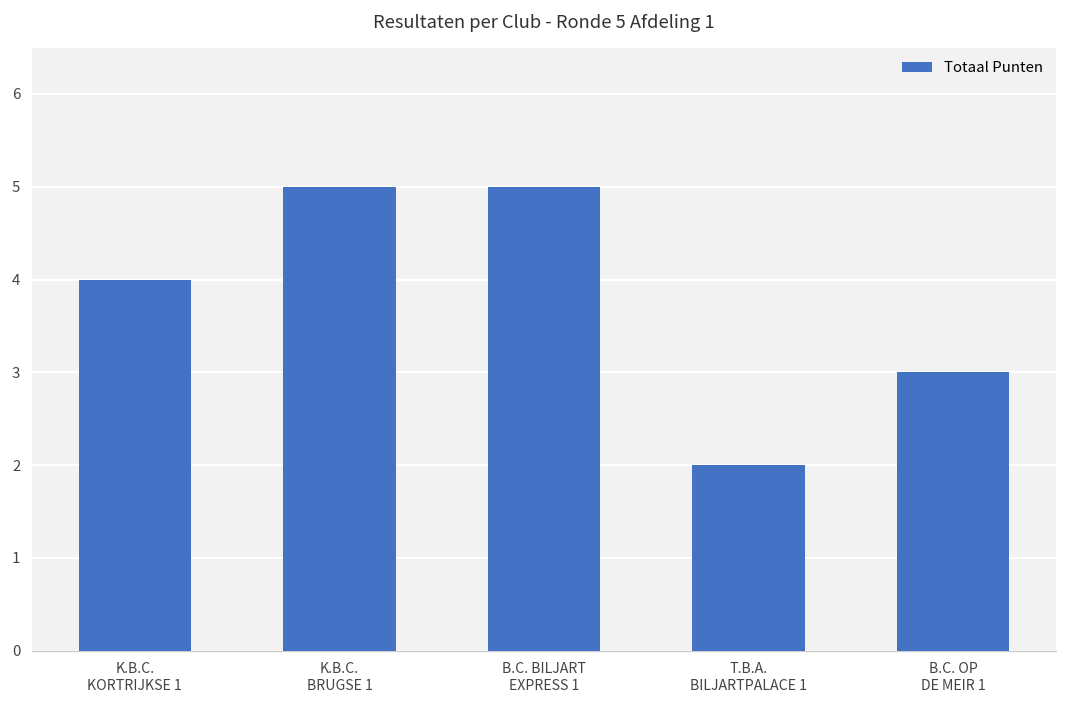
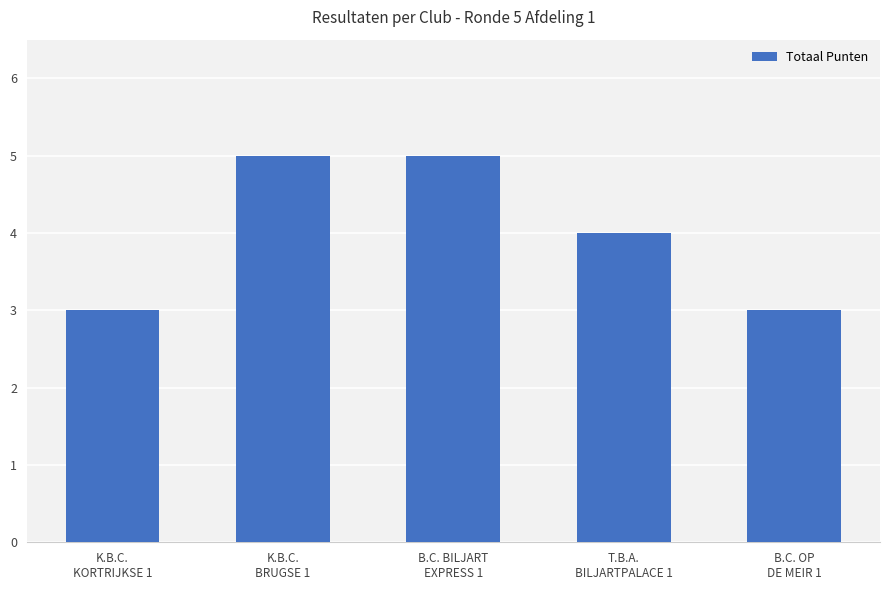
  {
-   "K.B.C. KORTRIJKSE 1": 4,
+   "K.B.C. KORTRIJKSE 1": 3,
    "K.B.C. BRUGSE 1": 5,
    "B.C. BILJART EXPRESS 1": 5,
-   "T.B.A. BILJARTPALACE 1": 2,
+   "T.B.A. BILJARTPALACE 1": 4,
    "B.C. OP DE MEIR 1": 3
  }
